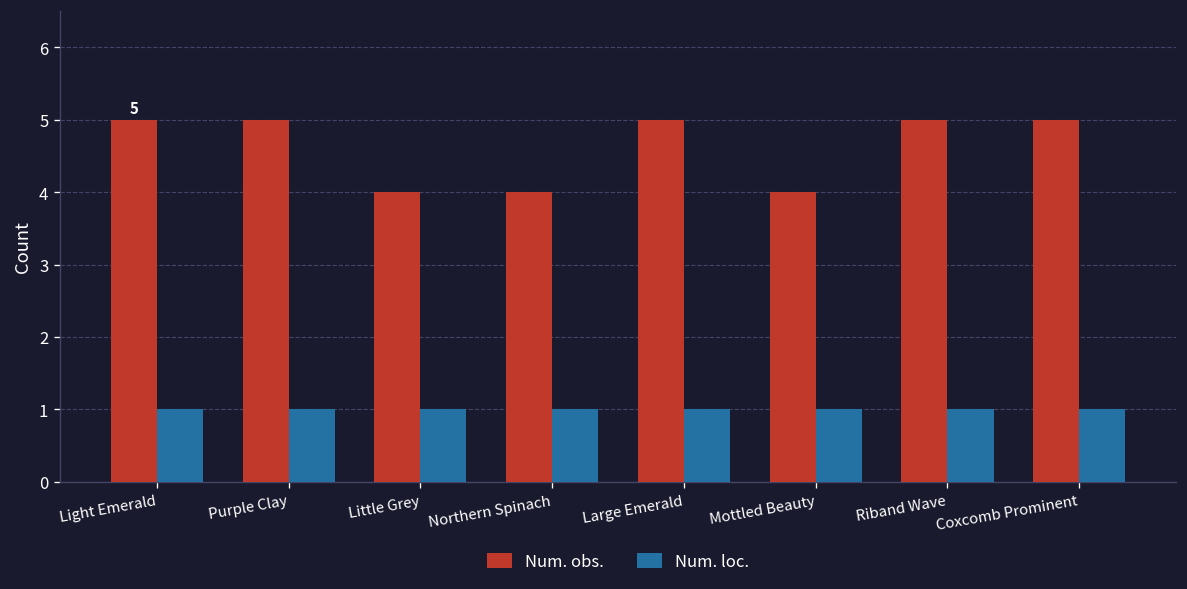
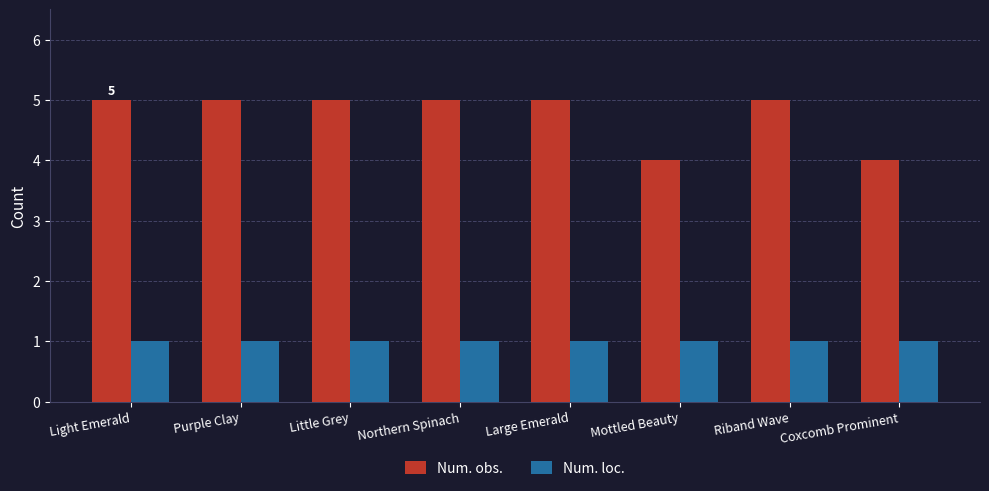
  {
    "Num. obs.": {
      "Purple Clay": 5,
-     "Little Grey": 4,
-     "Northern Spinach": 4,
+     "Little Grey": 5,
+     "Northern Spinach": 5,
      "Large Emerald": 5,
      "Mottled Beauty": 4,
      "Riband Wave": 5,
-     "Coxcomb Prominent": 5
+     "Coxcomb Prominent": 4
    },
    "Num. loc.": {
      "Light Emerald": 1,
      "Purple Clay": 1,
      "Little Grey": 1,
      "Northern Spinach": 1,
      "Large Emerald": 1,
      "Mottled Beauty": 1,
      "Riband Wave": 1,
      "Coxcomb Prominent": 1
    }
  }
